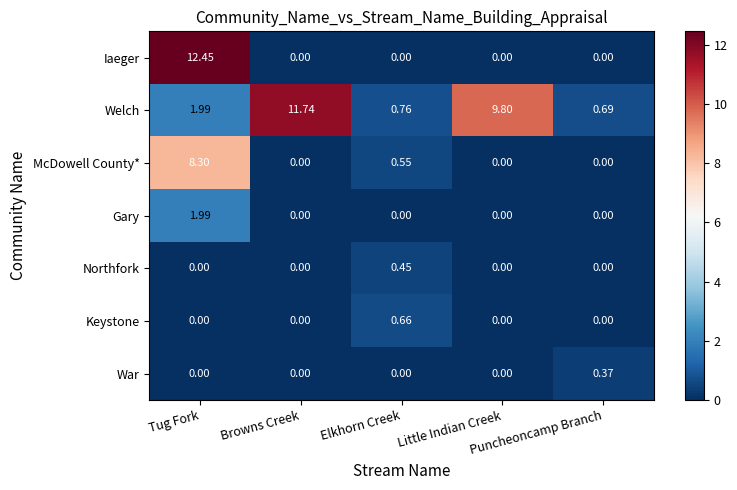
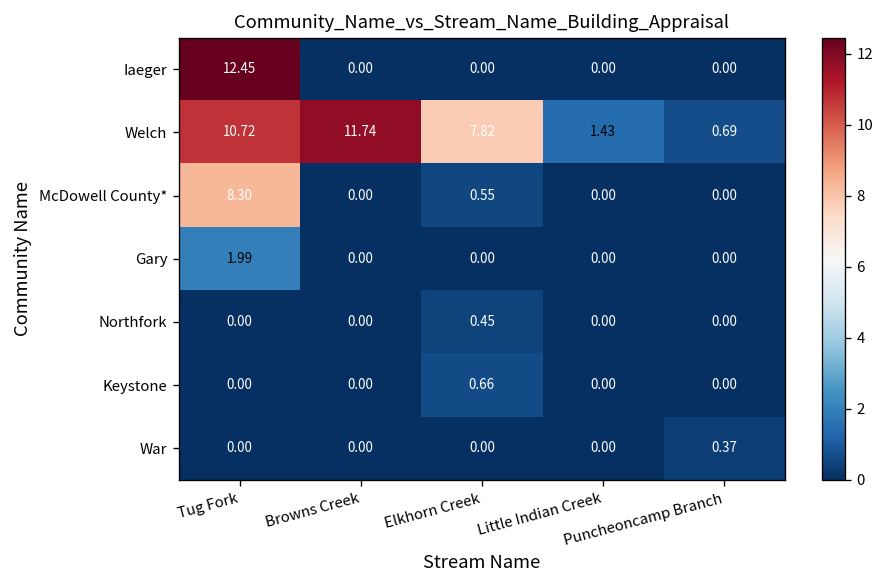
  {
    "Iaeger": {
      "Tug Fork": 12.45,
      "Browns Creek": 0.00,
      "Elkhorn Creek": 0.00,
      "Little Indian Creek": 0.00,
      "Puncheoncamp Branch": 0.00
    },
    "Welch": {
-     "Tug Fork": 1.99,
+     "Tug Fork": 10.72,
      "Browns Creek": 11.74,
-     "Elkhorn Creek": 0.76,
-     "Little Indian Creek": 9.80,
+     "Elkhorn Creek": 7.82,
+     "Little Indian Creek": 1.43,
      "Puncheoncamp Branch": 0.69
    },
    "McDowell County*": {
      "Tug Fork": 8.30,
      "Browns Creek": 0.00,
      "Elkhorn Creek": 0.55,
      "Little Indian Creek": 0.00,
      "Puncheoncamp Branch": 0.00
    },
    "Gary": {
      "Tug Fork": 1.99,
      "Browns Creek": 0.00,
      "Elkhorn Creek": 0.00,
      "Little Indian Creek": 0.00,
      "Puncheoncamp Branch": 0.00
    },
    "Northfork": {
      "Tug Fork": 0.00,
      "Browns Creek": 0.00,
      "Elkhorn Creek": 0.45,
      "Little Indian Creek": 0.00,
      "Puncheoncamp Branch": 0.00
    },
    "Keystone": {
      "Tug Fork": 0.00,
      "Browns Creek": 0.00,
      "Elkhorn Creek": 0.66,
      "Little Indian Creek": 0.00,
      "Puncheoncamp Branch": 0.00
    },
    "War": {
      "Tug Fork": 0.00,
      "Browns Creek": 0.00,
      "Elkhorn Creek": 0.00,
      "Little Indian Creek": 0.00,
      "Puncheoncamp Branch": 0.37
    }
  }
